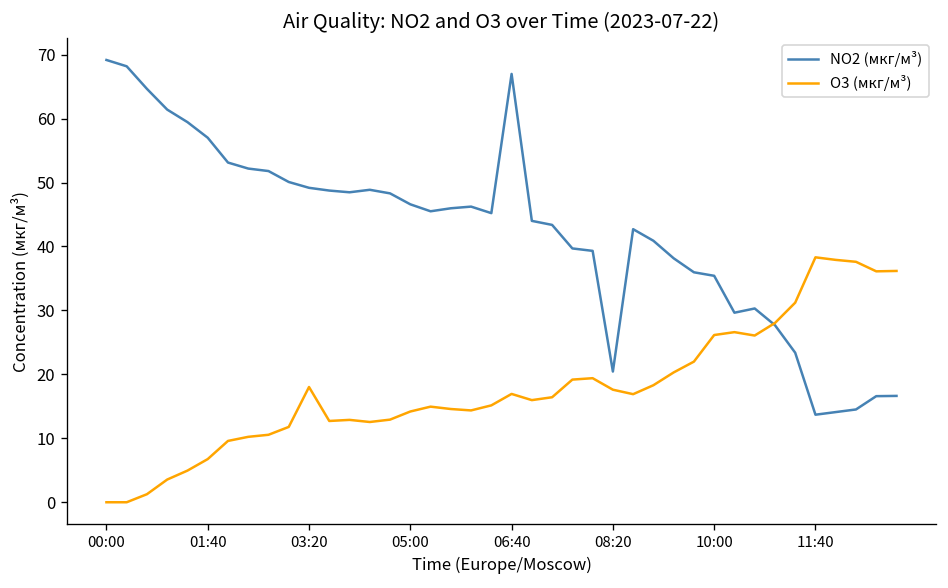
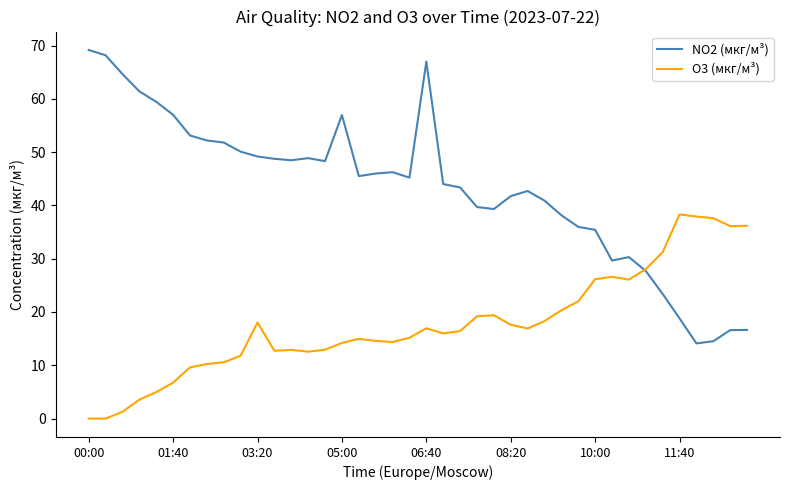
  {
    "NO2 (мкг/м³)": {
      "00:00": 69,
      "01:40": 57,
      "03:20": 49,
-     "05:00": 47,
+     "05:00": 57,
      "06:40": 67,
-     "08:20": 20,
+     "08:20": 42,
      "10:00": 35,
-     "11:40": 14
+     "11:40": 19
    },
    "O3 (мкг/м³)": {
      "00:00": 0,
      "01:40": 7,
      "03:20": 18,
      "05:00": 14,
      "06:40": 17,
      "08:20": 18,
      "10:00": 26,
      "11:40": 38
    }
  }
